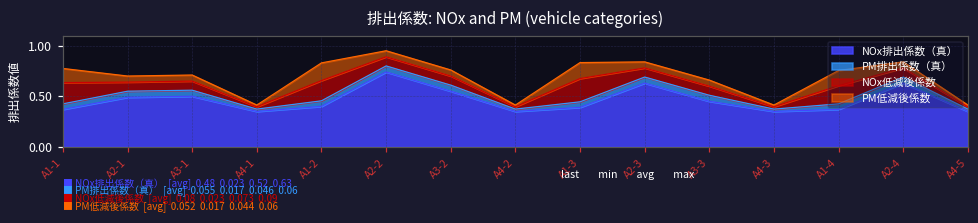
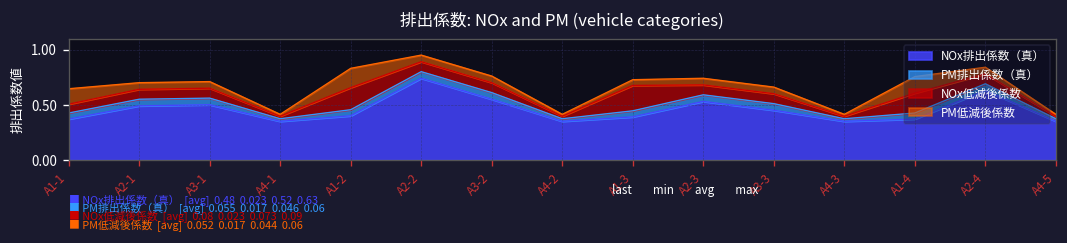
  {
    "NOx排出係数（真）": {
      "A1-1": 0.4,
      "A2-1": 0.5,
      "A3-1": 0.5,
      "A1-2": 0.4,
      "A2-2": 0.7,
      "A3-2": 0.6,
      "A1-3": 0.4,
-     "A2-3": 0.6,
+     "A2-3": 0.5,
      "A3-3": 0.5
    },
    "PM排出係数（真）": {
      "A1-1": 0.1,
      "A2-1": 0.1,
      "A3-1": 0.1,
      "A1-2": 0.1,
      "A2-2": 0.1,
      "A3-2": 0.1,
      "A1-3": 0.1,
      "A2-3": 0.1,
      "A3-3": 0.1
    },
    "NOx低減後係数": {
-     "A1-1": 0.2,
+     "A1-1": 0.1,
      "A2-1": 0.1,
      "A3-1": 0.1,
      "A1-2": 0.2,
      "A2-2": 0.1,
      "A3-2": 0.1,
      "A1-3": 0.2,
      "A2-3": 0.1,
      "A3-3": 0.1
    },
    "PM低減後係数": {
      "A1-1": 0.1,
      "A2-1": 0.1,
      "A3-1": 0.1,
      "A1-2": 0.2,
      "A2-2": 0.1,
      "A3-2": 0.1,
-     "A1-3": 0.2,
+     "A1-3": 0.1,
      "A2-3": 0.1,
      "A3-3": 0.1
    }
  }
